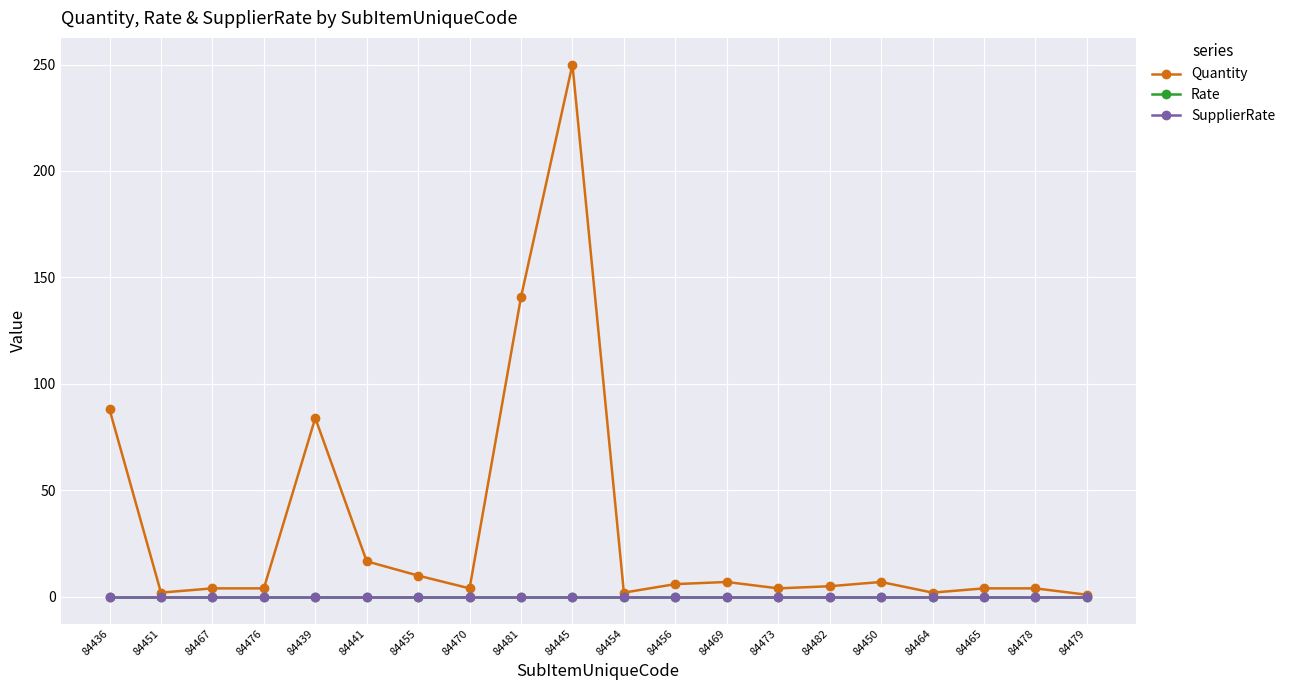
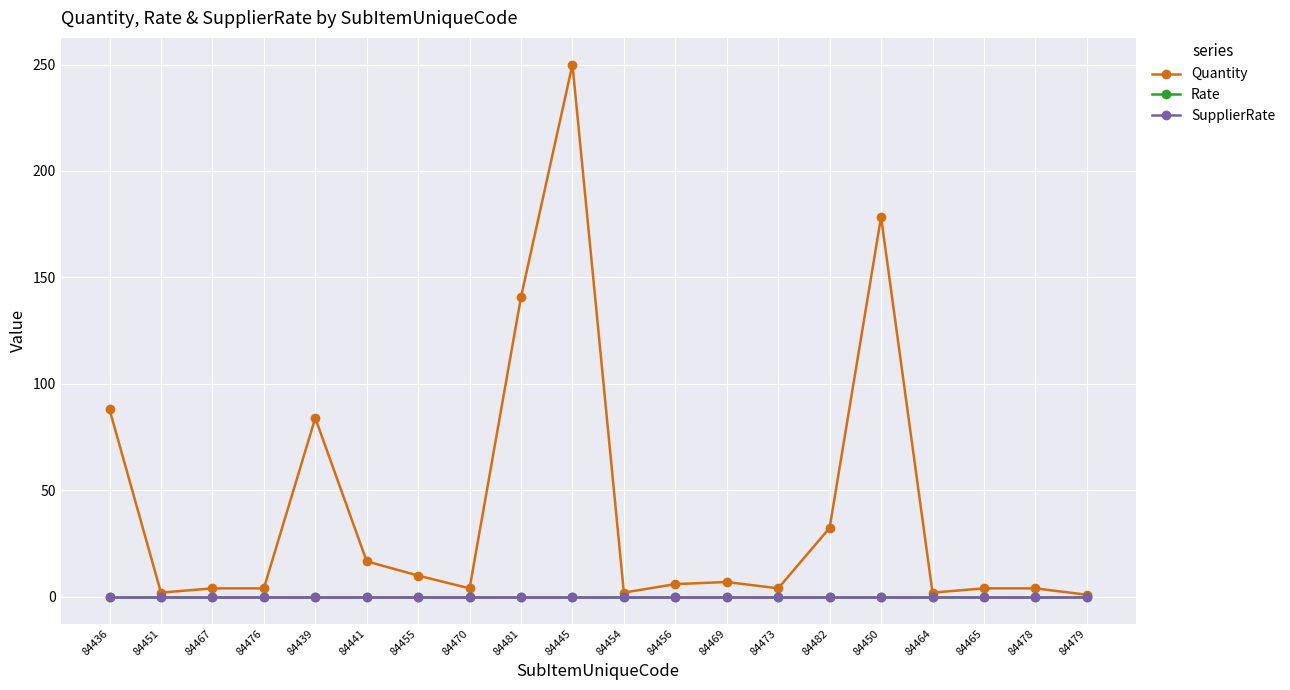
  {
    "Quantity": {
      "84436": 88,
      "84451": 2,
      "84467": 4,
      "84476": 4,
      "84439": 84,
      "84441": 17,
      "84455": 10,
      "84470": 4,
      "84481": 141,
      "84445": 250,
      "84454": 2,
      "84456": 6,
      "84469": 7,
      "84473": 4,
-     "84482": 5,
-     "84450": 7,
+     "84482": 32,
+     "84450": 178,
      "84464": 2,
      "84465": 4,
      "84478": 4
    },
    "SupplierRate": {
      "84436": 0,
      "84451": 0,
      "84467": 0,
      "84476": 0,
      "84439": 0,
      "84441": 0,
      "84455": 0,
      "84470": 0,
      "84481": 0,
      "84445": 0,
      "84454": 0,
      "84456": 0,
      "84469": 0,
      "84473": 0,
      "84482": 0,
      "84450": 0,
      "84464": 0,
      "84465": 0,
      "84478": 0
    }
  }
